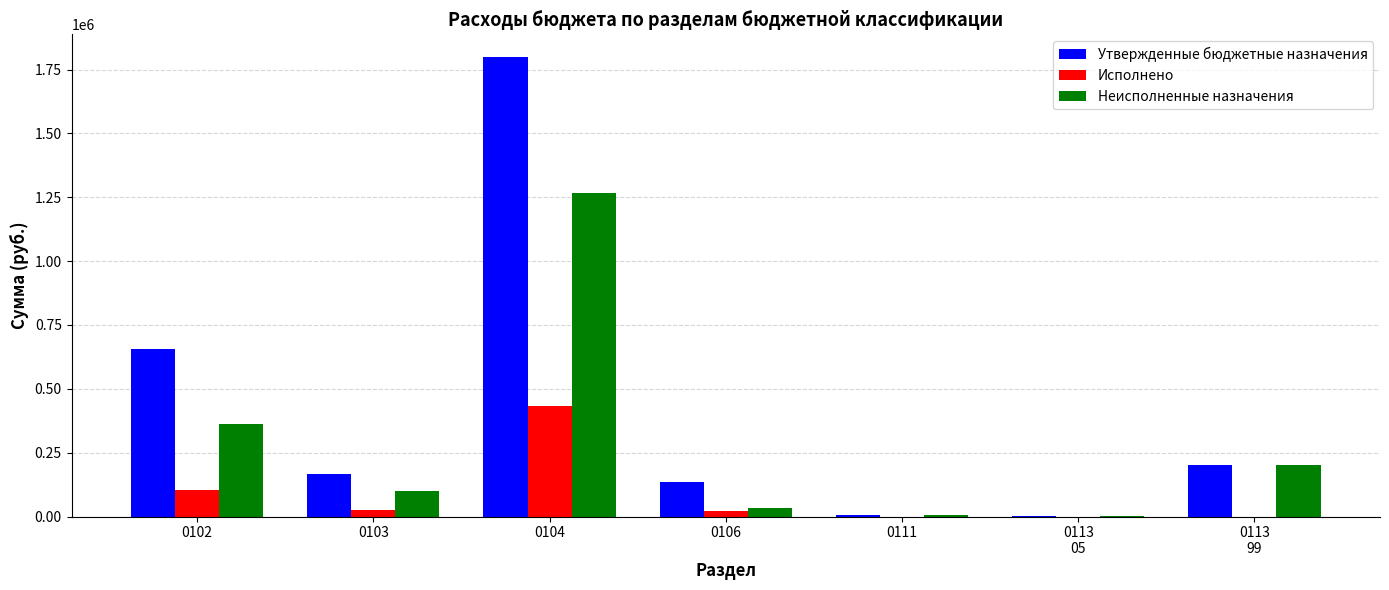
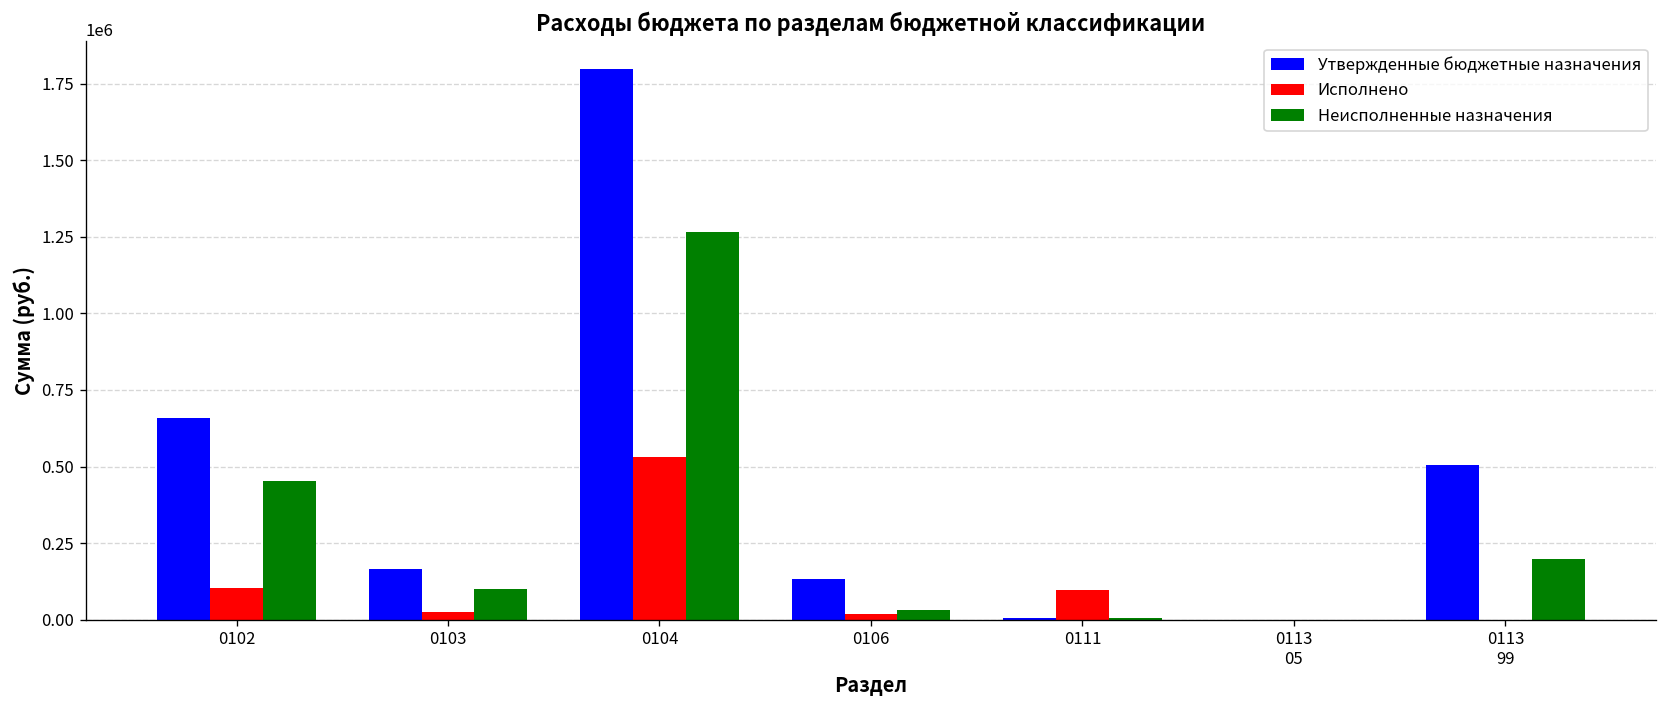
  {
    "Утвержденные бюджетные назначения": {
      "0102": 660000,
      "0103": 170000,
      "0104": 1800000,
      "0106": 130000,
-     "0113 99": 200000
+     "0113 99": 500000
    },
    "Исполнено": {
      "0102": 100000,
      "0103": 20000,
-     "0104": 430000,
+     "0104": 530000,
      "0106": 20000,
-     "0111": 0,
+     "0111": 100000,
      "0113 05": 0,
      "0113 99": 0
    },
    "Неисполненные назначения": {
-     "0102": 360000,
+     "0102": 450000,
      "0103": 100000,
      "0104": 1270000,
      "0106": 30000,
      "0113 99": 200000
    }
  }
